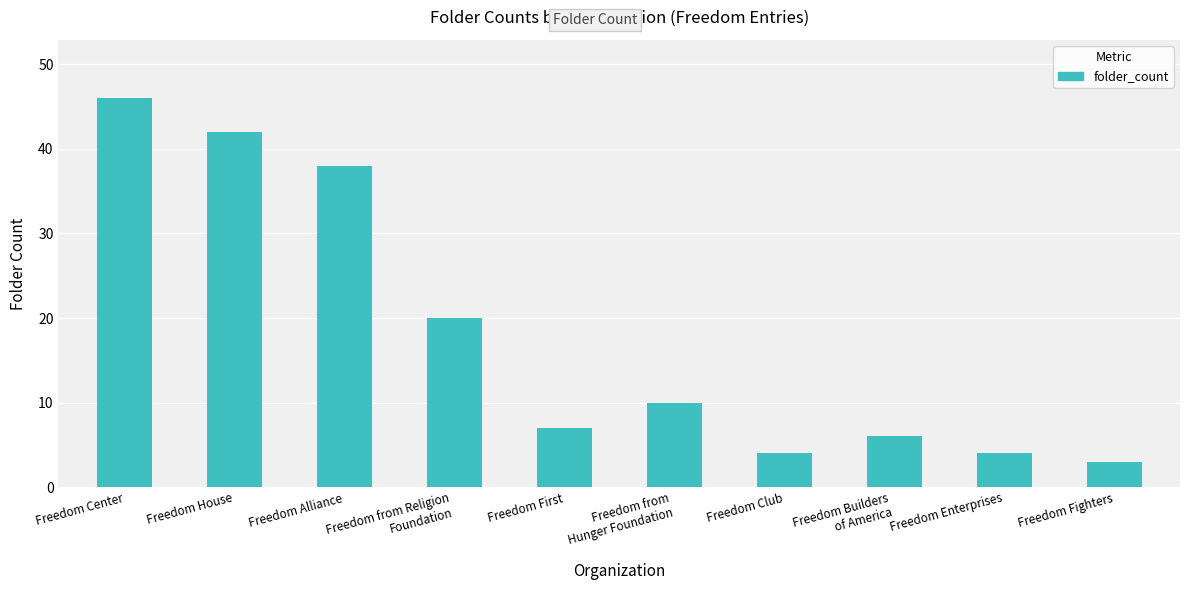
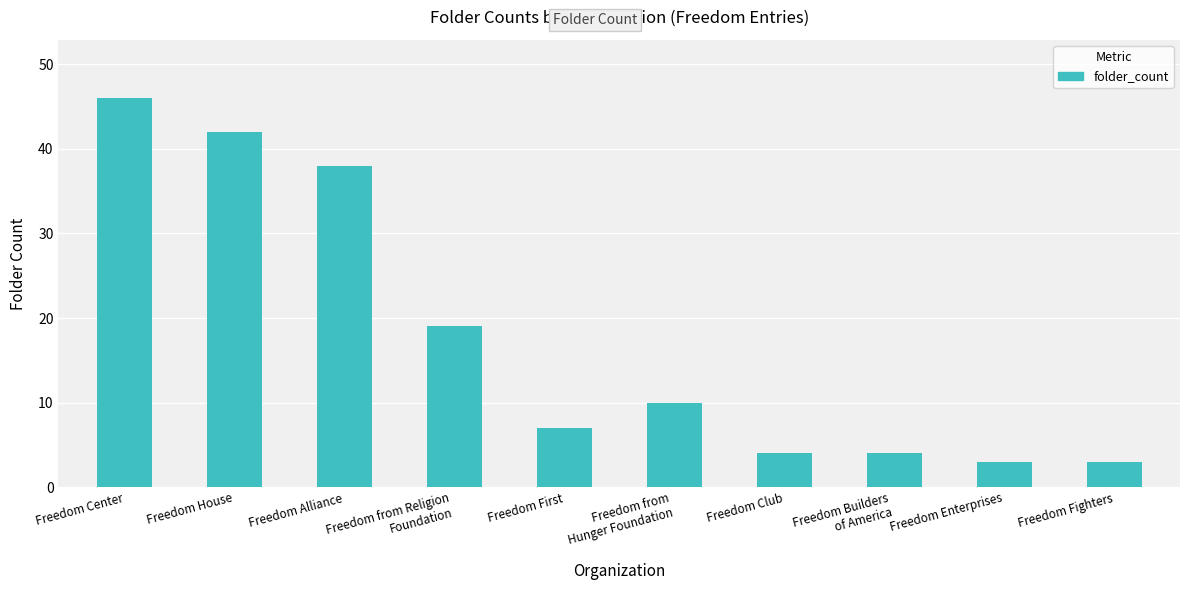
  {
    "Freedom Center": 46,
    "Freedom House": 42,
    "Freedom Alliance": 38,
-   "Freedom from Religion Foundation": 20,
+   "Freedom from Religion Foundation": 19,
    "Freedom First": 7,
    "Freedom from Hunger Foundation": 10,
    "Freedom Club": 4,
-   "Freedom Builders of America": 6,
-   "Freedom Enterprises": 4,
+   "Freedom Builders of America": 4,
+   "Freedom Enterprises": 3,
    "Freedom Fighters": 3
  }
